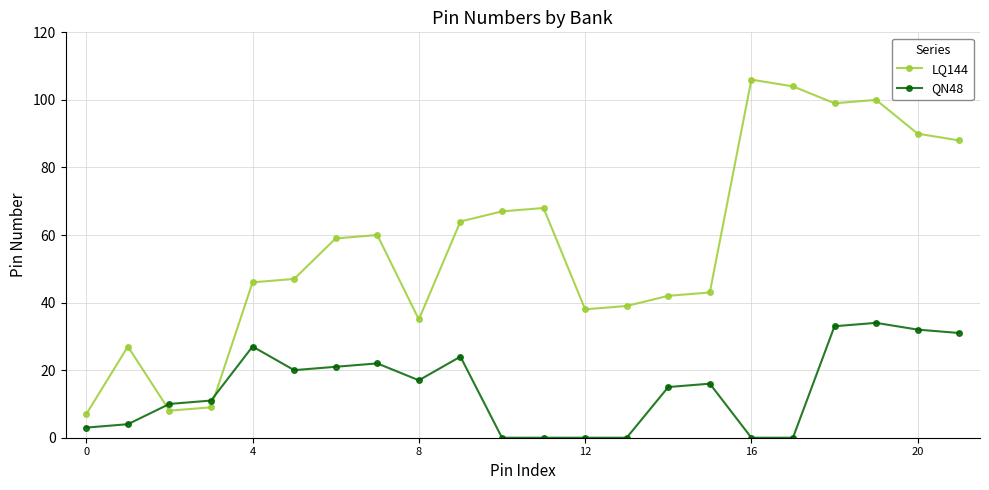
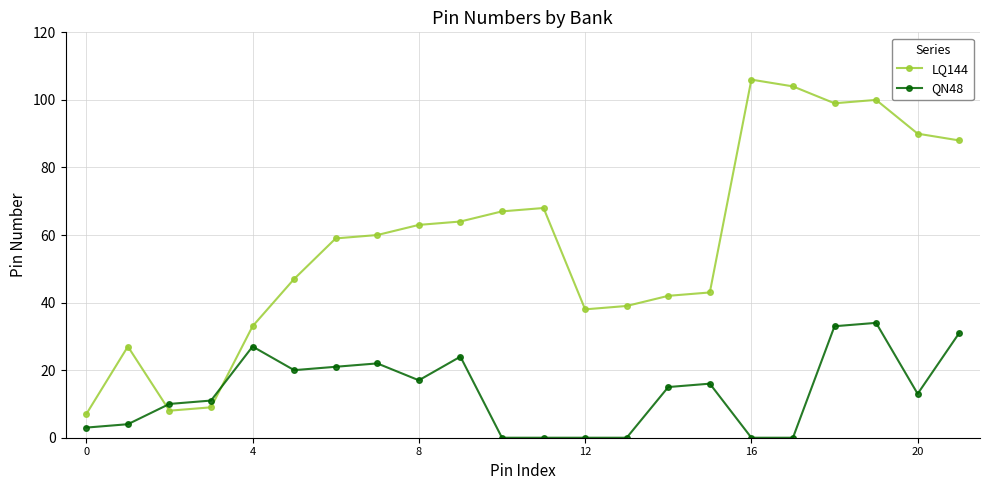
  {
    "LQ144": {
      "0": 7,
-     "4": 46,
-     "8": 35,
+     "4": 33,
+     "8": 63,
      "12": 38,
      "16": 106,
      "20": 90
    },
    "QN48": {
      "0": 3,
      "4": 27,
      "8": 17,
      "12": 0,
      "16": 0,
-     "20": 32
+     "20": 13
    }
  }
